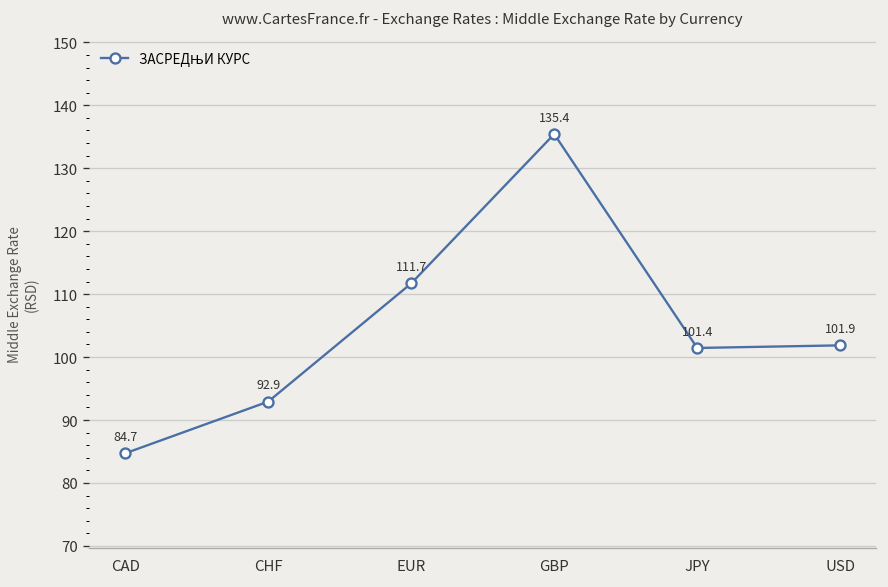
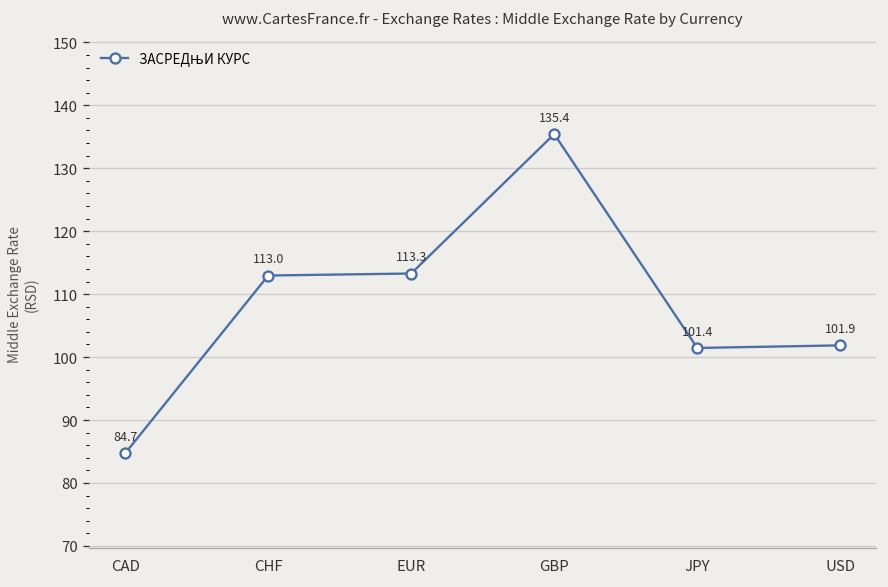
  {
    "CAD": 84.7,
-   "CHF": 92.9,
-   "EUR": 111.7,
+   "CHF": 113.0,
+   "EUR": 113.3,
    "GBP": 135.4,
    "JPY": 101.4,
    "USD": 101.9
  }
